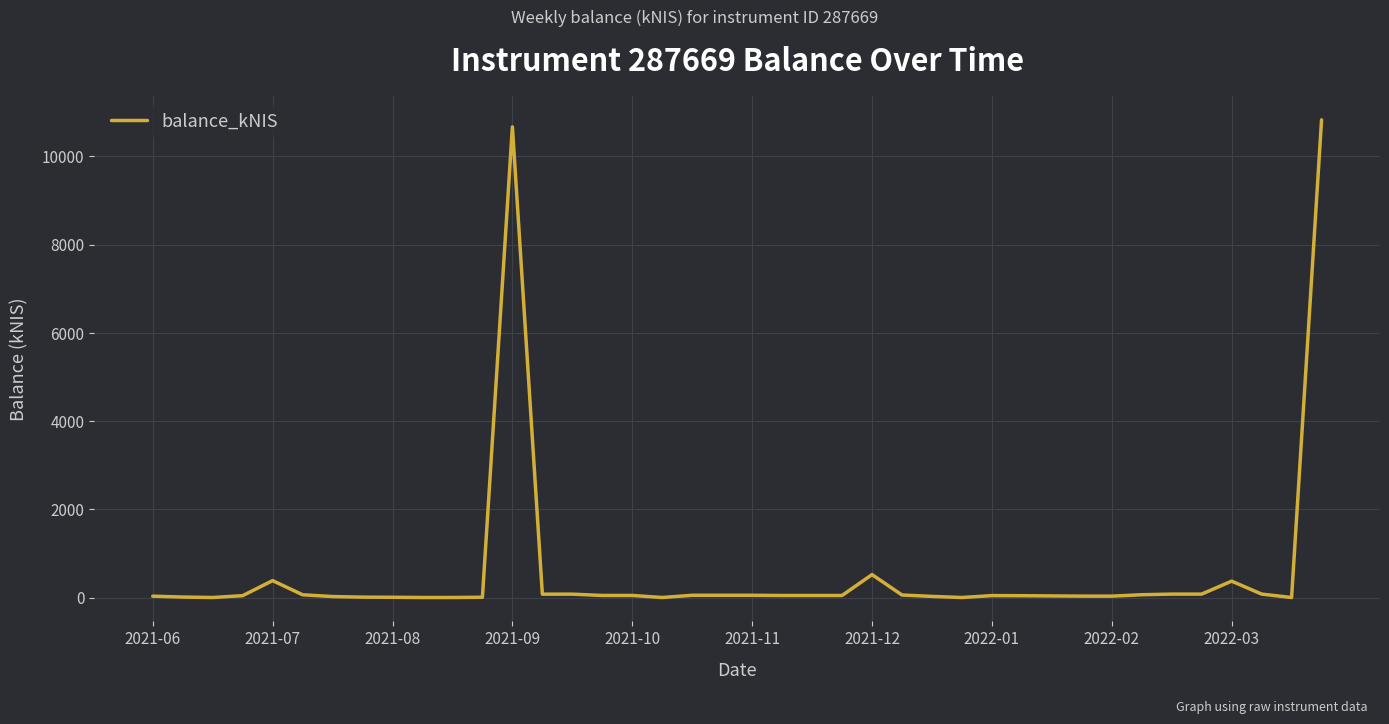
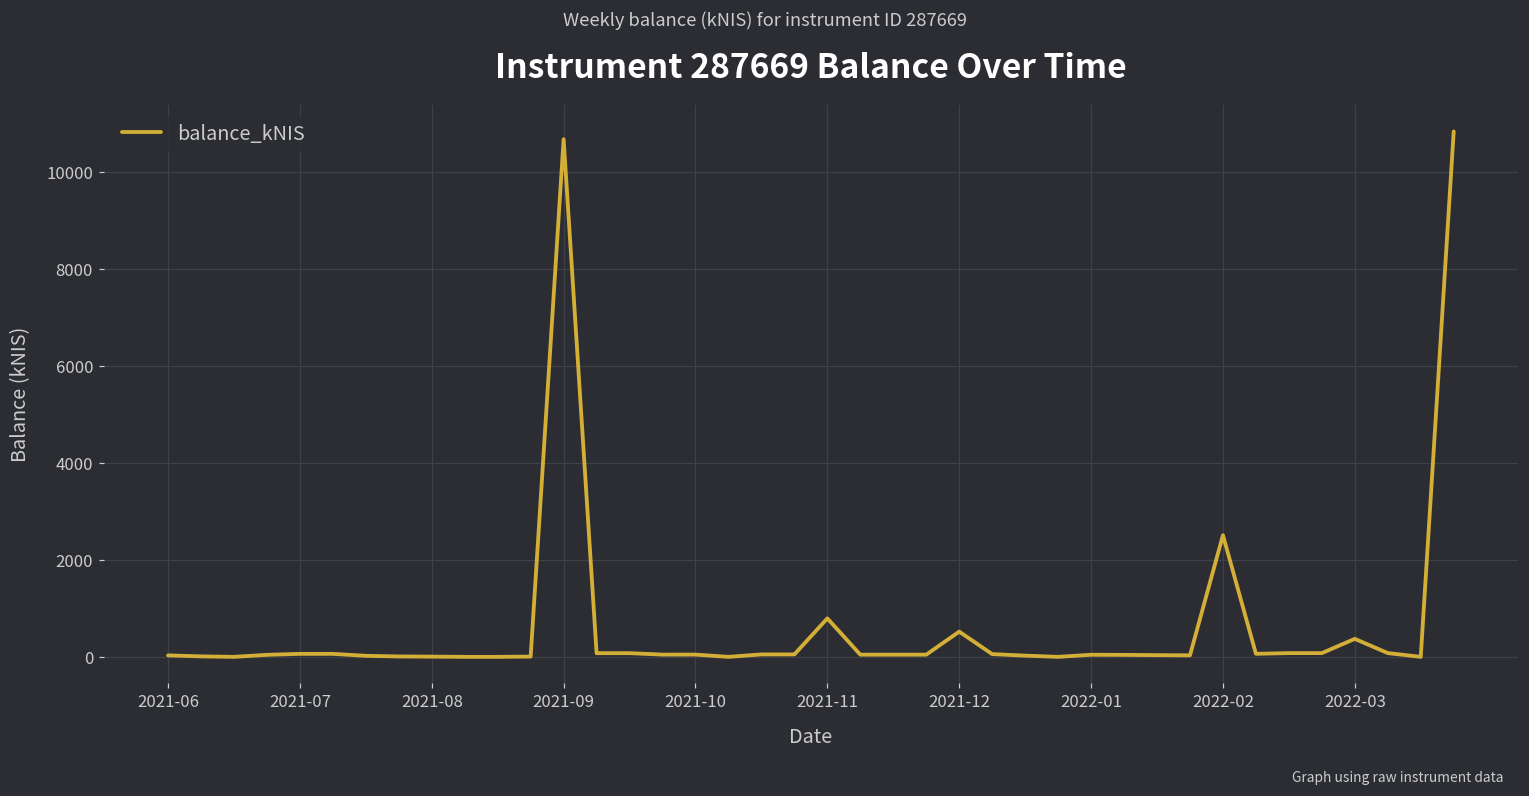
  {
    "2021-06": 0,
-   "2021-07": 400,
+   "2021-07": 100,
    "2021-08": 0,
    "2021-09": 10700,
    "2021-10": 0,
-   "2021-11": 100,
+   "2021-11": 800,
    "2021-12": 500,
    "2022-01": 0,
-   "2022-02": 0,
+   "2022-02": 2500,
    "2022-03": 400
  }
